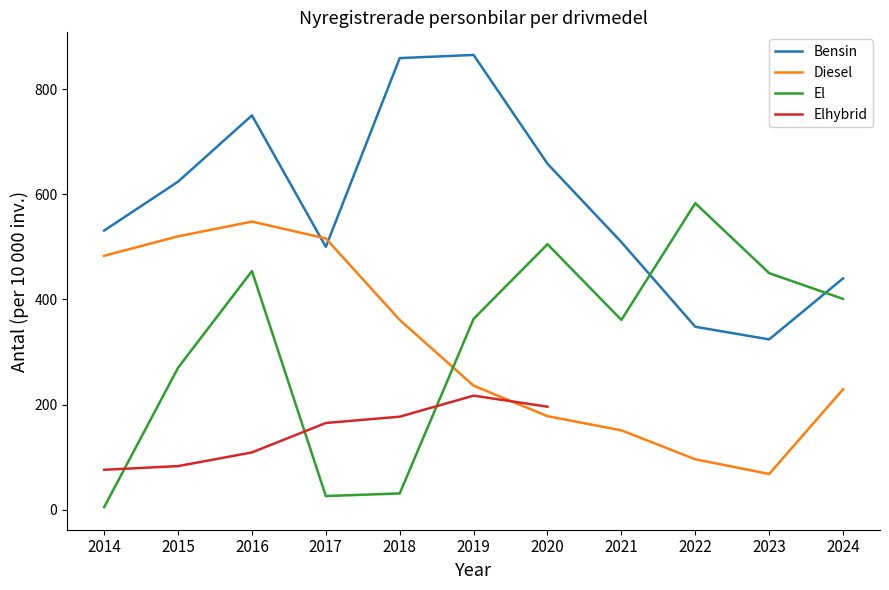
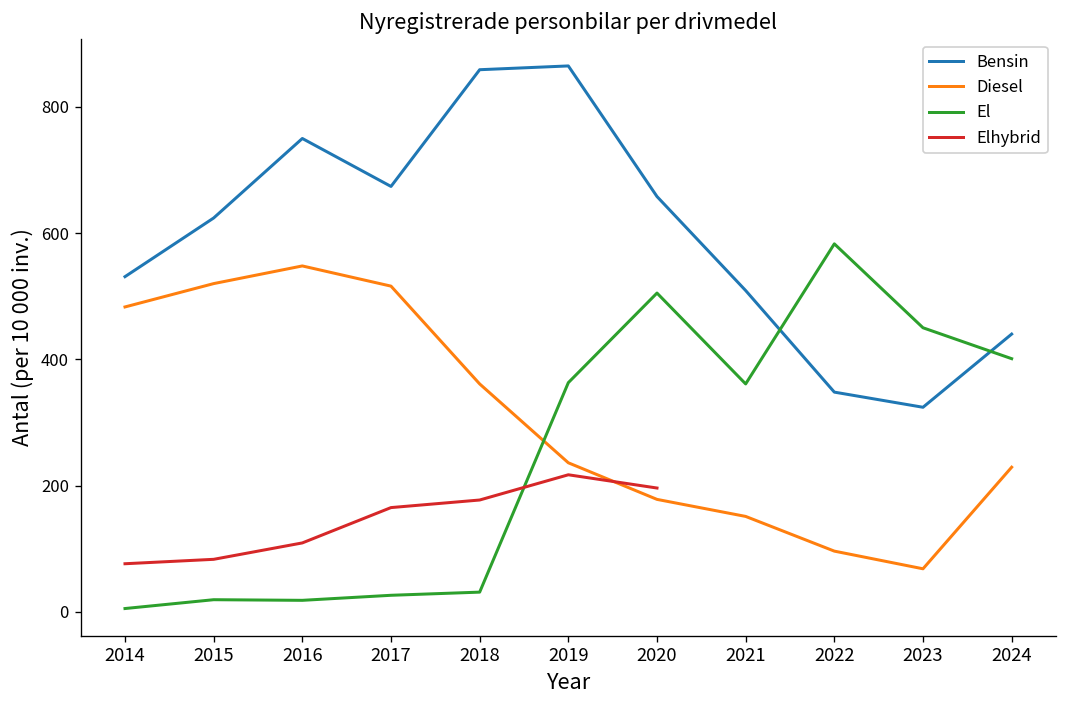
  {
    "Bensin": {
      "2014": 530,
      "2015": 620,
      "2016": 750,
-     "2017": 500,
+     "2017": 670,
      "2018": 860,
      "2019": 870,
      "2020": 660,
      "2021": 510,
      "2022": 350,
      "2023": 320,
      "2024": 440
    },
    "Diesel": {
      "2014": 480,
      "2015": 520,
      "2016": 550,
      "2017": 520,
      "2018": 360,
      "2019": 240,
      "2020": 180,
      "2021": 150,
      "2022": 100,
      "2023": 70,
      "2024": 230
    },
    "El": {
      "2014": 10,
-     "2015": 270,
-     "2016": 450,
+     "2015": 20,
+     "2016": 20,
      "2017": 30,
      "2018": 30,
      "2019": 360,
      "2020": 510,
      "2021": 360,
      "2022": 580,
      "2023": 450,
      "2024": 400
    },
    "Elhybrid": {
      "2014": 80,
      "2015": 80,
      "2016": 110,
      "2017": 170,
      "2018": 180,
      "2019": 220,
      "2020": 200
    }
  }
